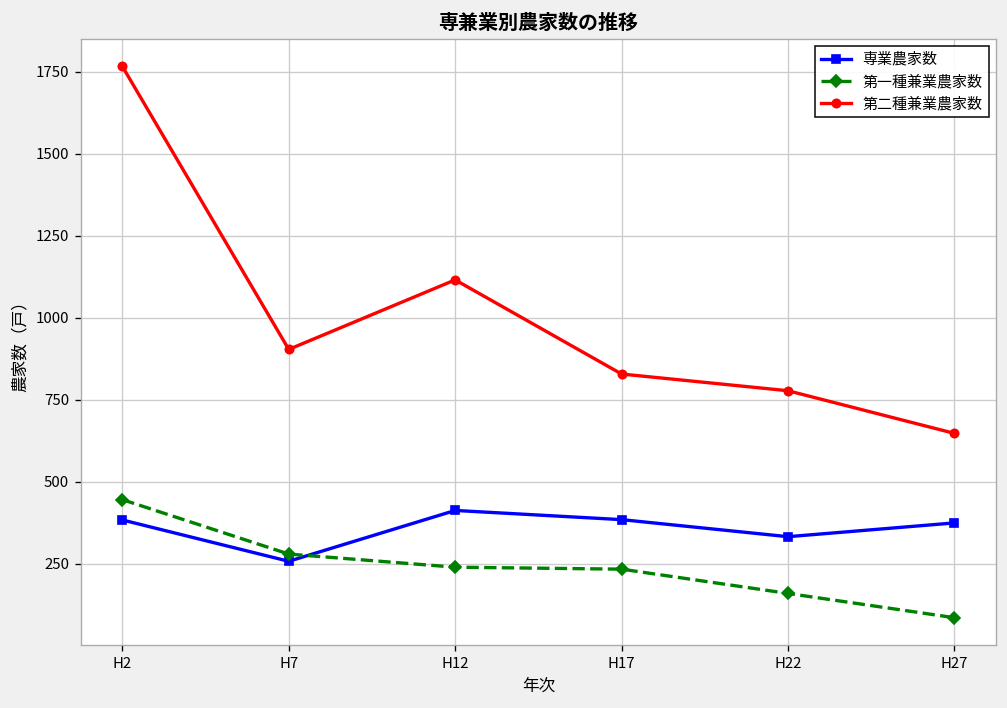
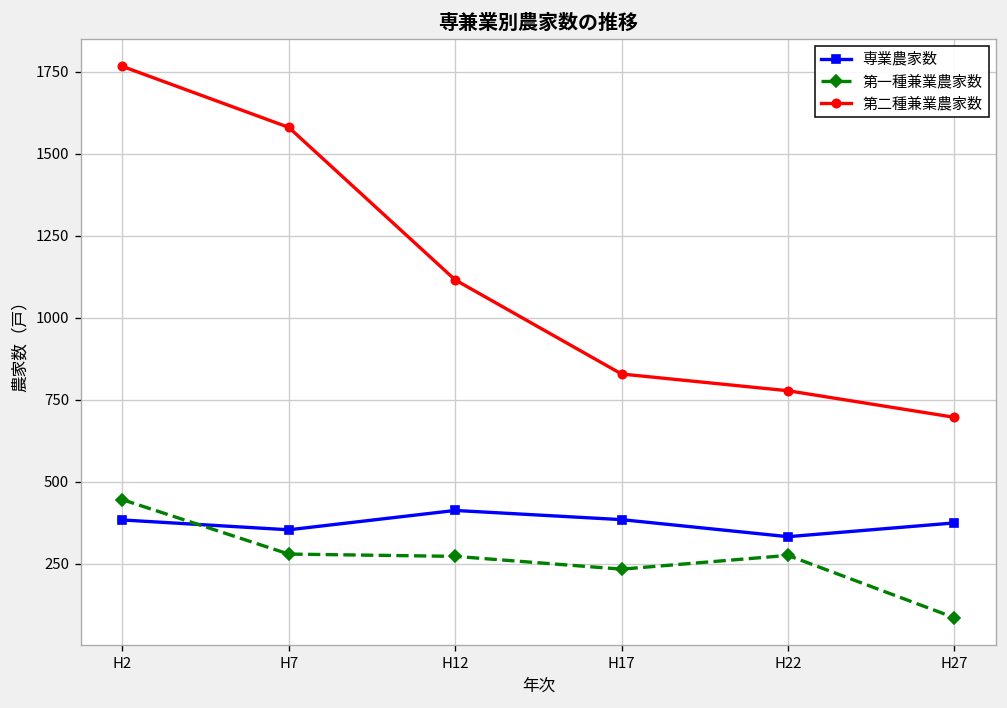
  {
    "専業農家数": {
      "H2": 380,
-     "H7": 260,
+     "H7": 350,
      "H12": 410,
      "H17": 390,
      "H22": 330,
      "H27": 380
    },
    "第一種兼業農家数": {
      "H2": 450,
      "H7": 280,
-     "H12": 240,
+     "H12": 270,
      "H17": 230,
-     "H22": 160,
+     "H22": 280,
      "H27": 90
    },
    "第二種兼業農家数": {
      "H2": 1770,
-     "H7": 900,
+     "H7": 1580,
      "H12": 1120,
      "H17": 830,
      "H22": 780,
-     "H27": 650
+     "H27": 700
    }
  }
